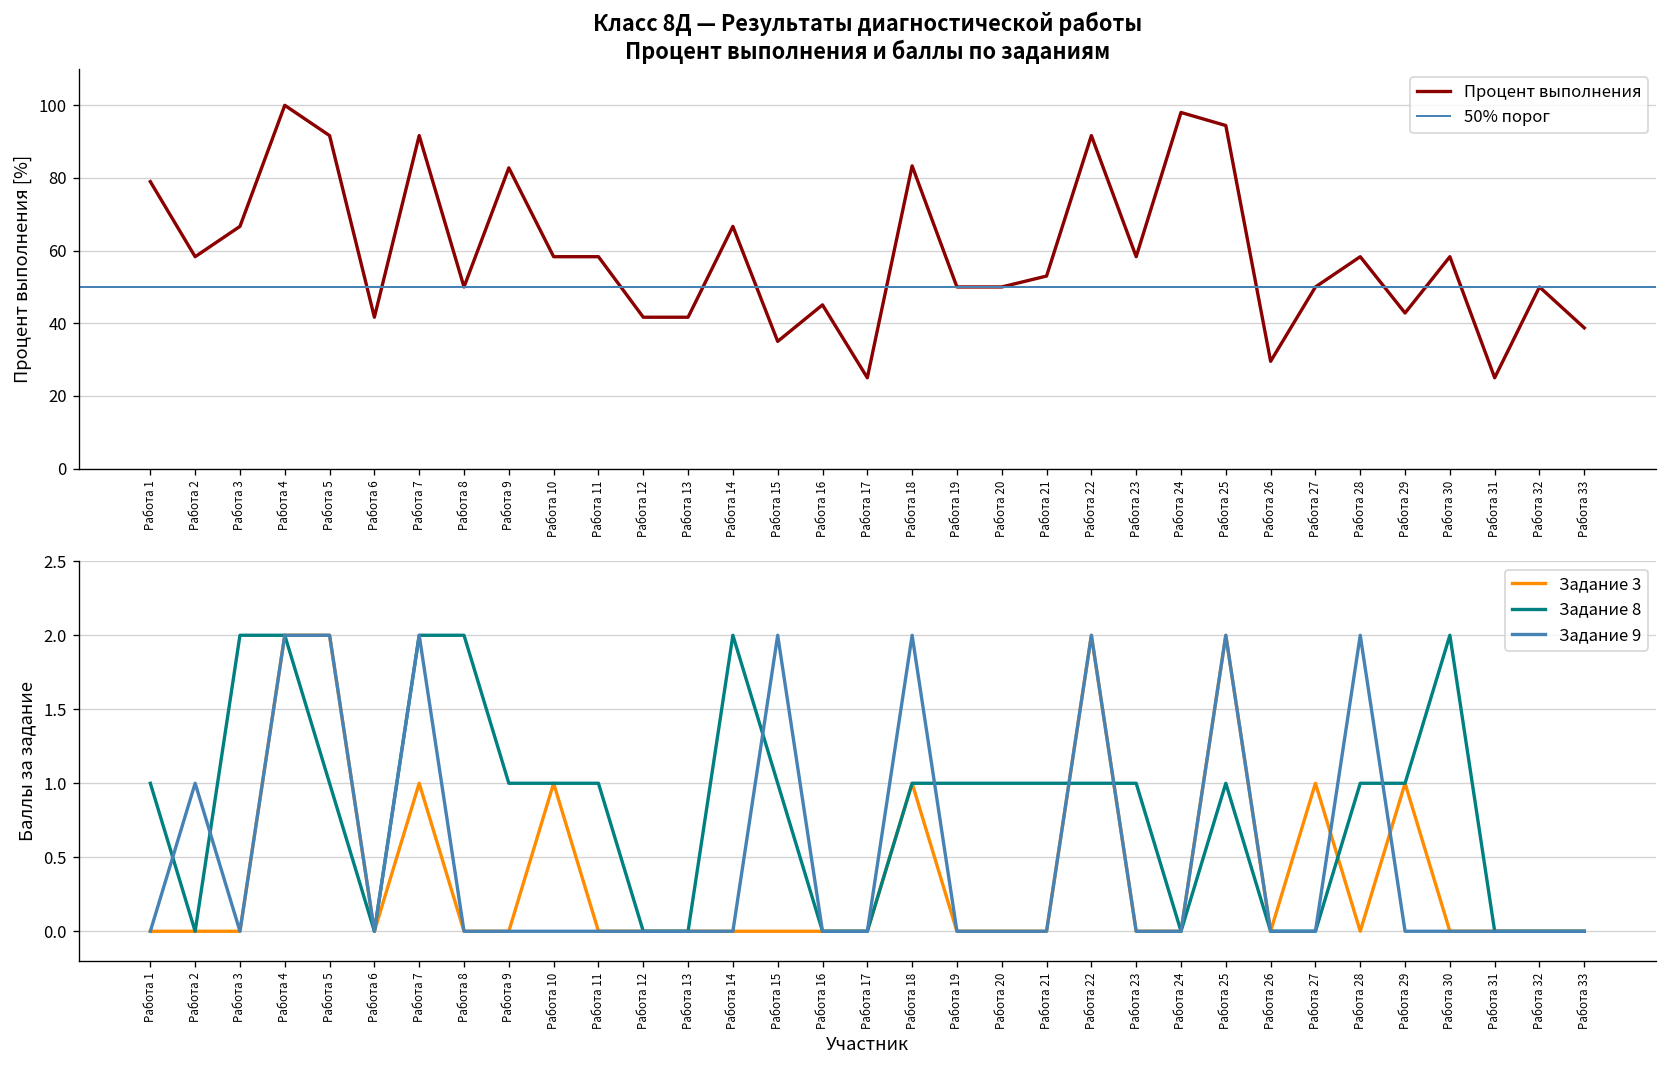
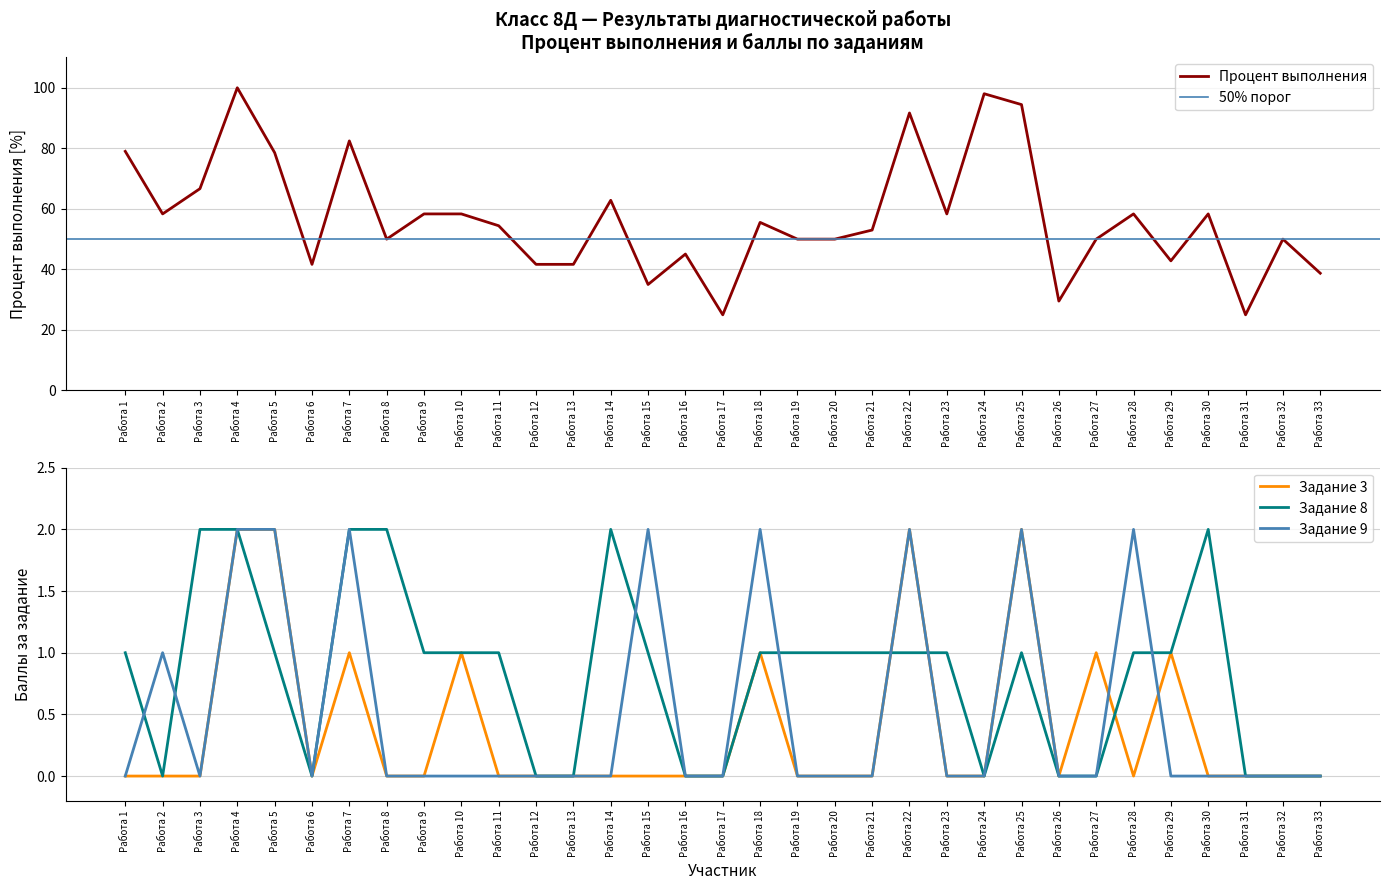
  {
    "Класс 8Д — Результаты диагностической работы Процент выполнения и баллы по заданиям": {
      "Работа 1": 79,
      "Работа 2": 58,
      "Работа 3": 67,
      "Работа 4": 100,
-     "Работа 5": 92,
+     "Работа 5": 79,
      "Работа 6": 42,
-     "Работа 7": 92,
+     "Работа 7": 82,
      "Работа 8": 50,
-     "Работа 9": 83,
+     "Работа 9": 58,
      "Работа 10": 58,
-     "Работа 11": 58,
+     "Работа 11": 54,
      "Работа 12": 42,
      "Работа 13": 42,
-     "Работа 14": 67,
+     "Работа 14": 63,
      "Работа 15": 35,
      "Работа 16": 45,
      "Работа 17": 25,
-     "Работа 18": 83,
+     "Работа 18": 56,
      "Работа 19": 50,
      "Работа 20": 50,
      "Работа 21": 53,
      "Работа 22": 92,
      "Работа 23": 58,
      "Работа 24": 98,
      "Работа 25": 94,
      "Работа 26": 30,
      "Работа 27": 50,
      "Работа 28": 58,
      "Работа 29": 43,
      "Работа 30": 58,
      "Работа 31": 25,
      "Работа 32": 50,
      "Работа 33": 39
    }
  }
